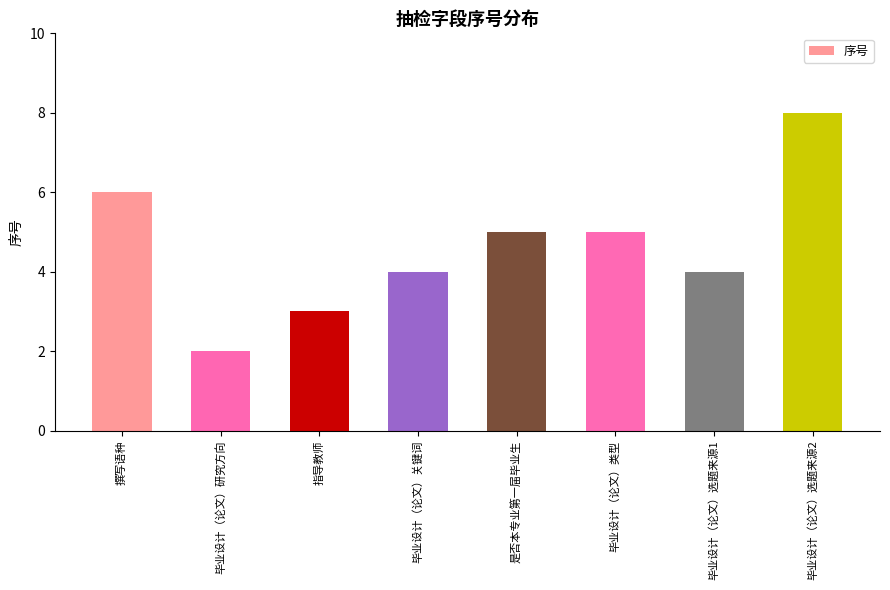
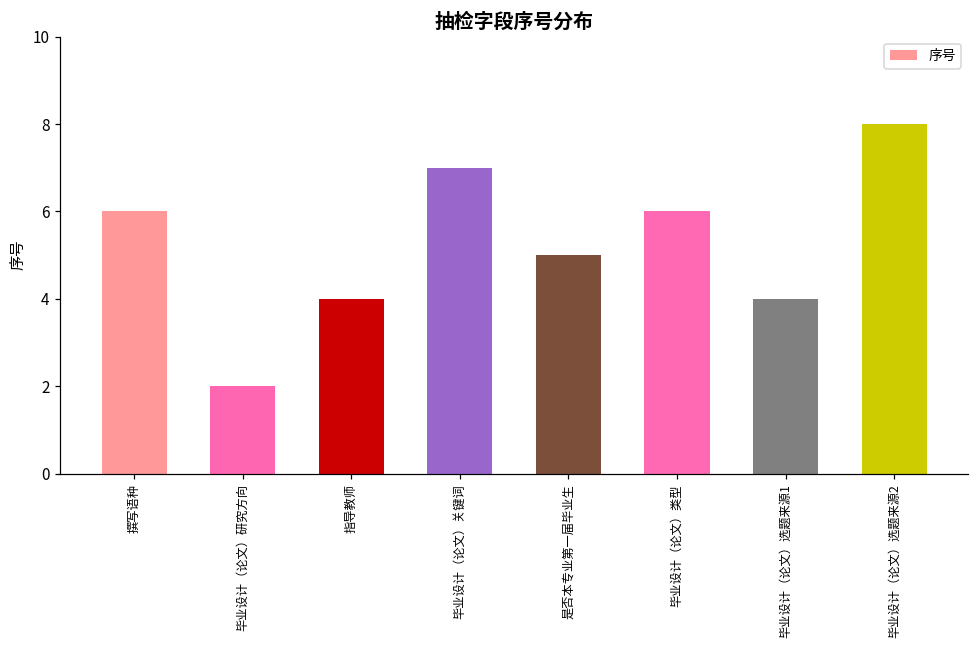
  {
    "撰写语种": 6,
    "毕业设计（论文）研究方向": 2,
-   "指导教师": 3,
-   "毕业设计（论文）关键词": 4,
+   "指导教师": 4,
+   "毕业设计（论文）关键词": 7,
    "是否本专业第一届毕业生": 5,
-   "毕业设计（论文）类型": 5,
+   "毕业设计（论文）类型": 6,
    "毕业设计（论文）选题来源1": 4,
    "毕业设计（论文）选题来源2": 8
  }
